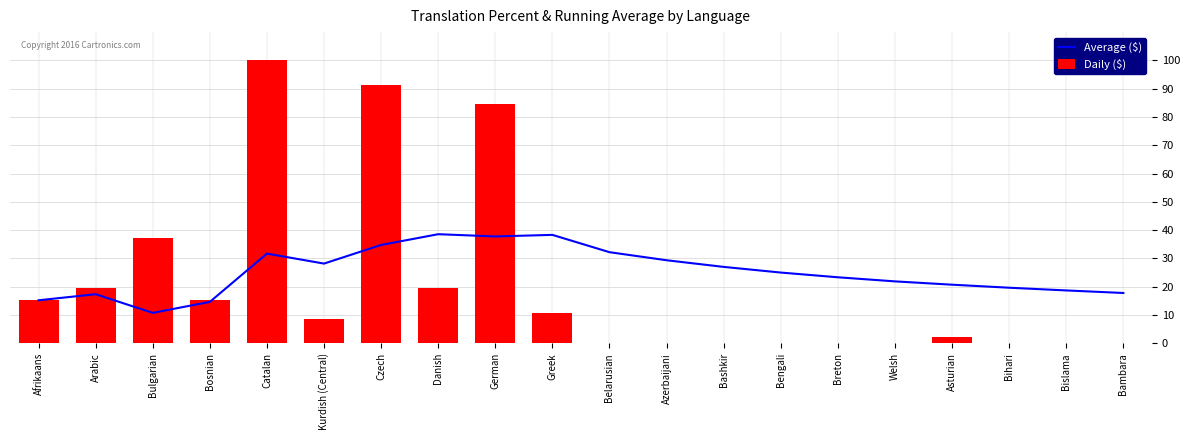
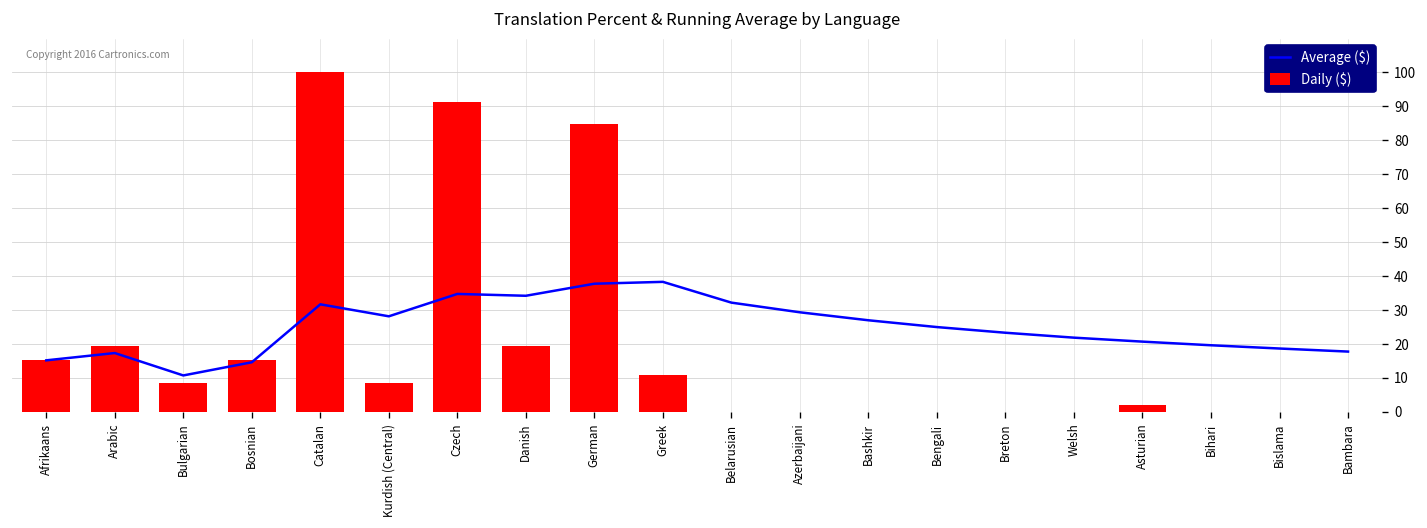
  {
    "Average ($)": {
      "Afrikaans": 15,
      "Arabic": 17,
      "Bulgarian": 11,
      "Bosnian": 15,
      "Catalan": 32,
      "Kurdish (Central)": 28,
      "Czech": 35,
-     "Danish": 39,
+     "Danish": 34,
      "German": 38,
      "Greek": 38,
      "Belarusian": 32,
      "Azerbaijani": 29,
      "Bashkir": 27,
      "Bengali": 25,
      "Breton": 23,
      "Welsh": 22,
      "Asturian": 21,
      "Bihari": 20,
      "Bislama": 19,
      "Bambara": 18
    },
    "Daily ($)": {
      "Afrikaans": 15,
      "Arabic": 20,
-     "Bulgarian": 37,
+     "Bulgarian": 9,
      "Bosnian": 15,
      "Catalan": 100,
      "Kurdish (Central)": 9,
      "Czech": 91,
      "Danish": 19,
      "German": 85,
      "Greek": 11,
      "Belarusian": 0,
      "Azerbaijani": 0,
      "Bashkir": 0,
      "Bengali": 0,
      "Breton": 0,
      "Welsh": 0,
      "Asturian": 2,
      "Bihari": 0,
      "Bislama": 0,
      "Bambara": 0
    }
  }
